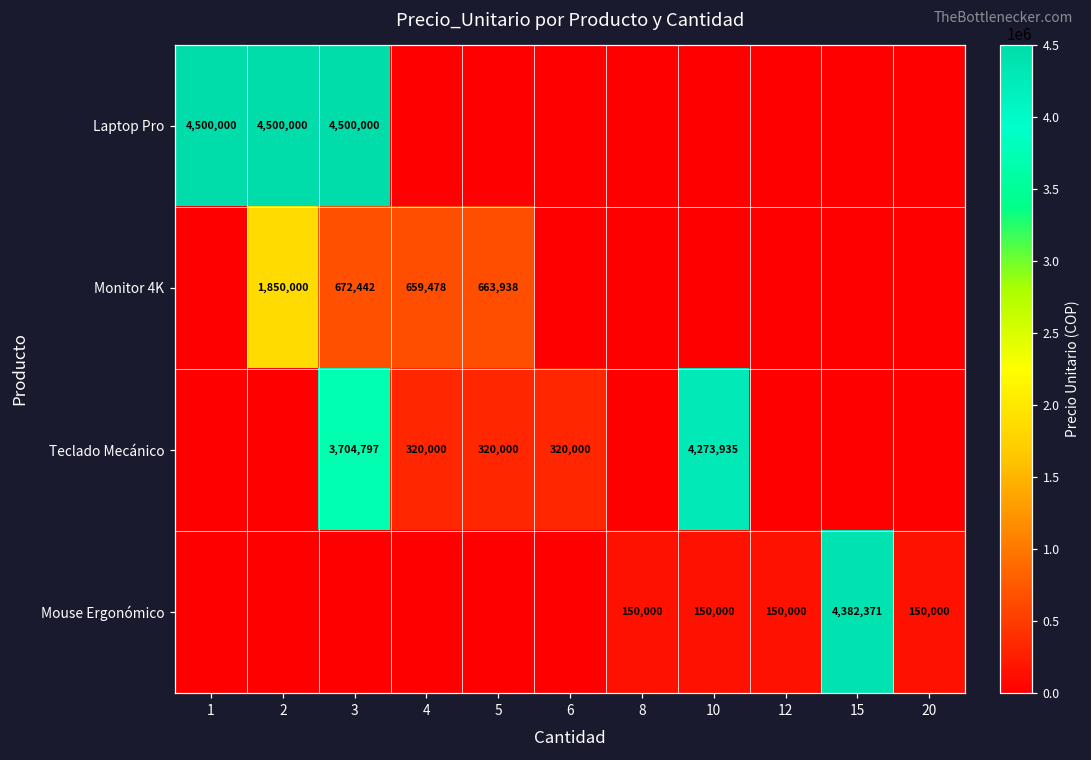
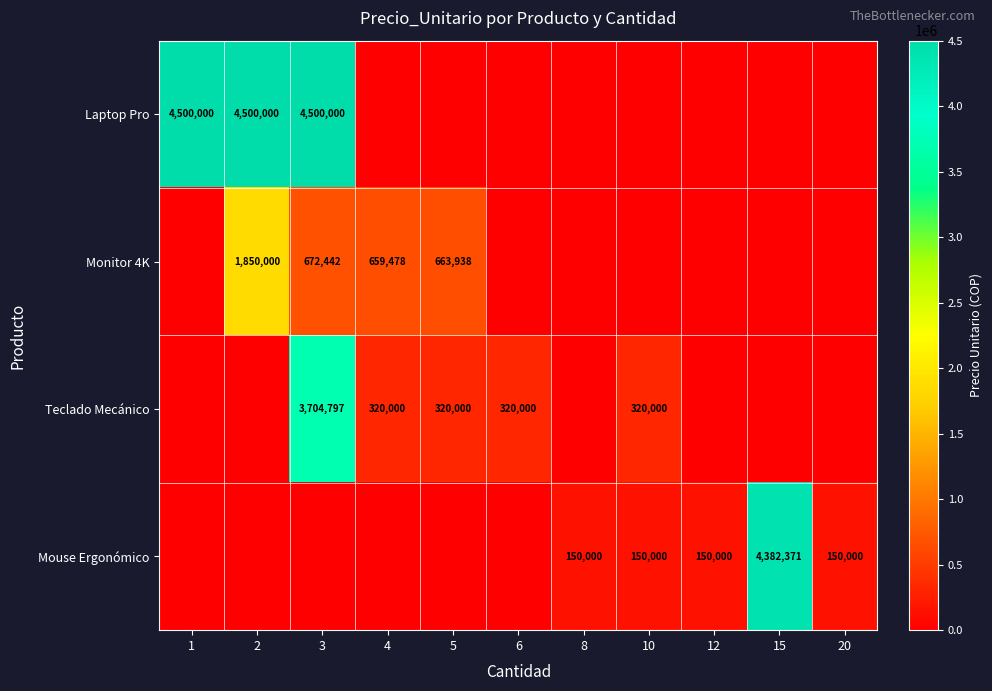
  {
    "Laptop Pro": {
      "1": "4,500,000",
      "2": "4,500,000",
      "3": "4,500,000"
    },
    "Monitor 4K": {
      "2": "1,850,000",
      "3": "672,442",
      "4": "659,478",
      "5": "663,938"
    },
    "Teclado Mecánico": {
      "3": "3,704,797",
      "4": "320,000",
      "5": "320,000",
      "6": "320,000",
-     "10": "4,273,935"
+     "10": "320,000"
    },
    "Mouse Ergonómico": {
      "8": "150,000",
      "10": "150,000",
      "12": "150,000",
      "15": "4,382,371",
      "20": "150,000"
    }
  }
